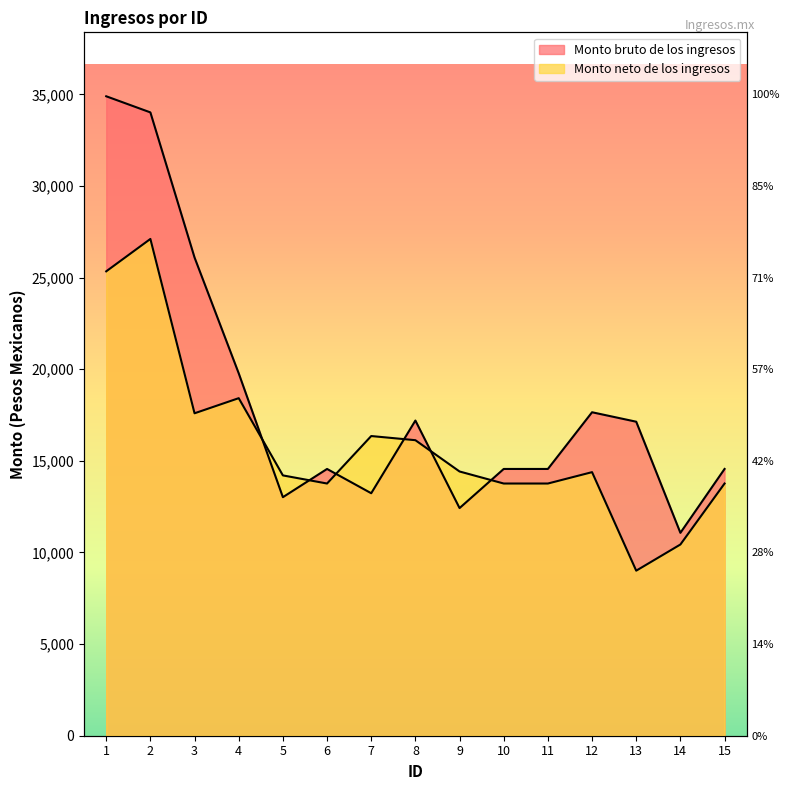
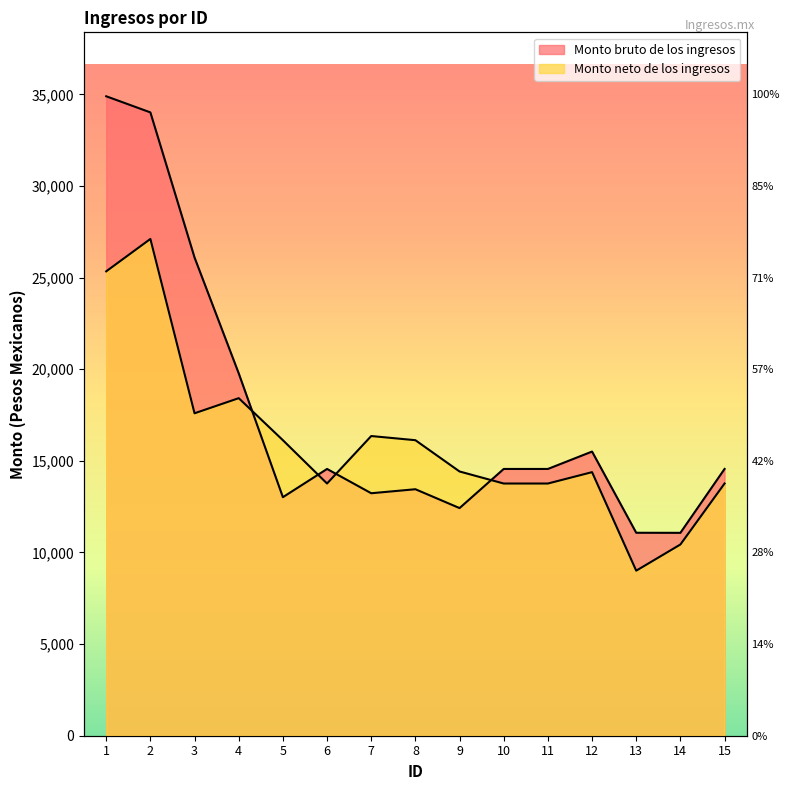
  {
    "Monto bruto de los ingresos": {
      "1": "34,900",
      "2": "34,000",
      "3": "26,100",
      "4": "19,800",
      "5": "13,000",
      "6": "14,600",
      "7": "13,200",
-     "8": "17,200",
+     "8": "13,500",
      "9": "12,400",
      "10": "14,600",
      "11": "14,600",
-     "12": "17,700",
-     "13": "17,100",
+     "12": "15,500",
+     "13": "11,100",
      "14": "11,100",
      "15": "14,600"
    },
    "Monto neto de los ingresos": {
      "1": "25,300",
      "2": "27,100",
      "3": "17,600",
      "4": "18,400",
-     "5": "14,200",
+     "5": "16,100",
      "6": "13,800",
      "7": "16,400",
      "8": "16,100",
      "9": "14,400",
      "10": "13,800",
      "11": "13,800",
      "12": "14,400",
      "13": "9,000",
      "14": "10,400",
      "15": "13,800"
    }
  }
